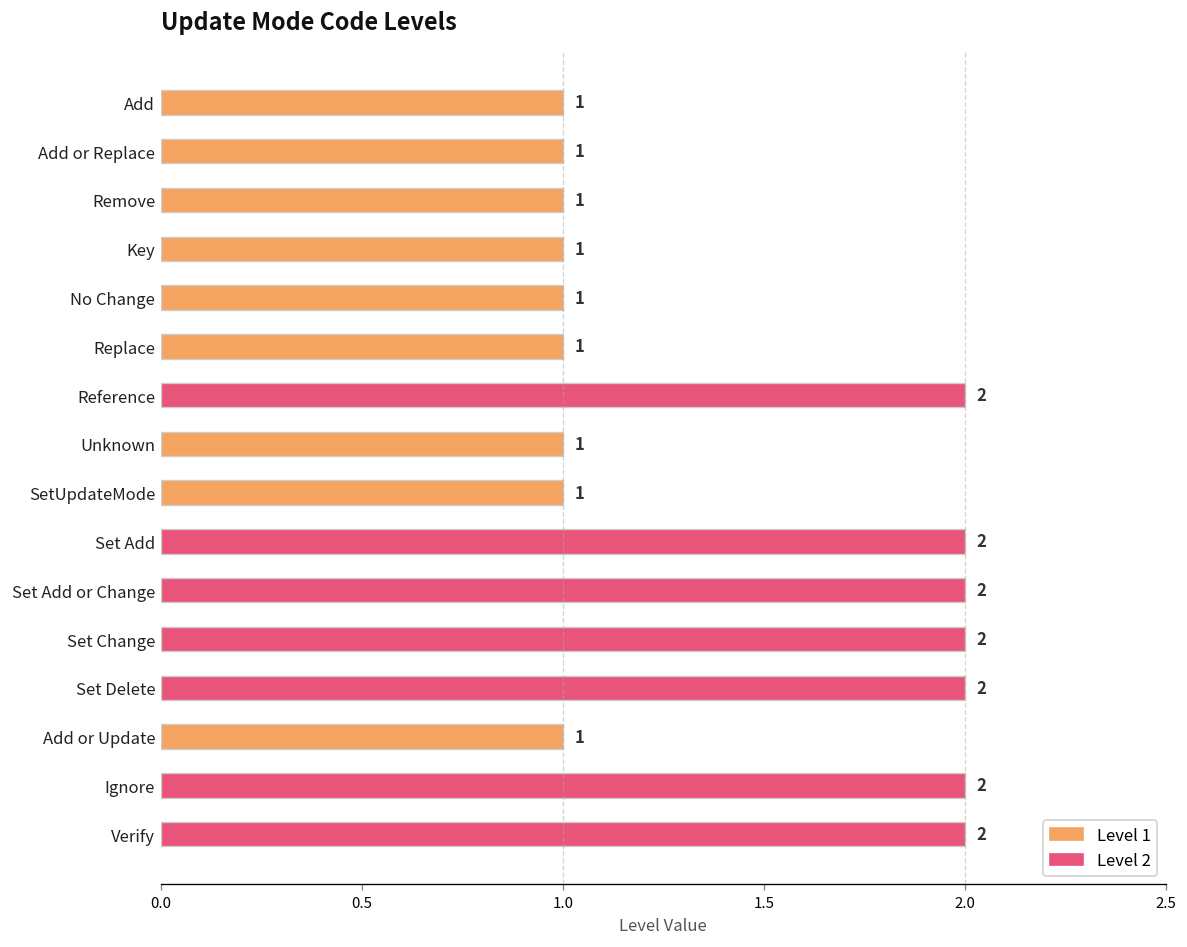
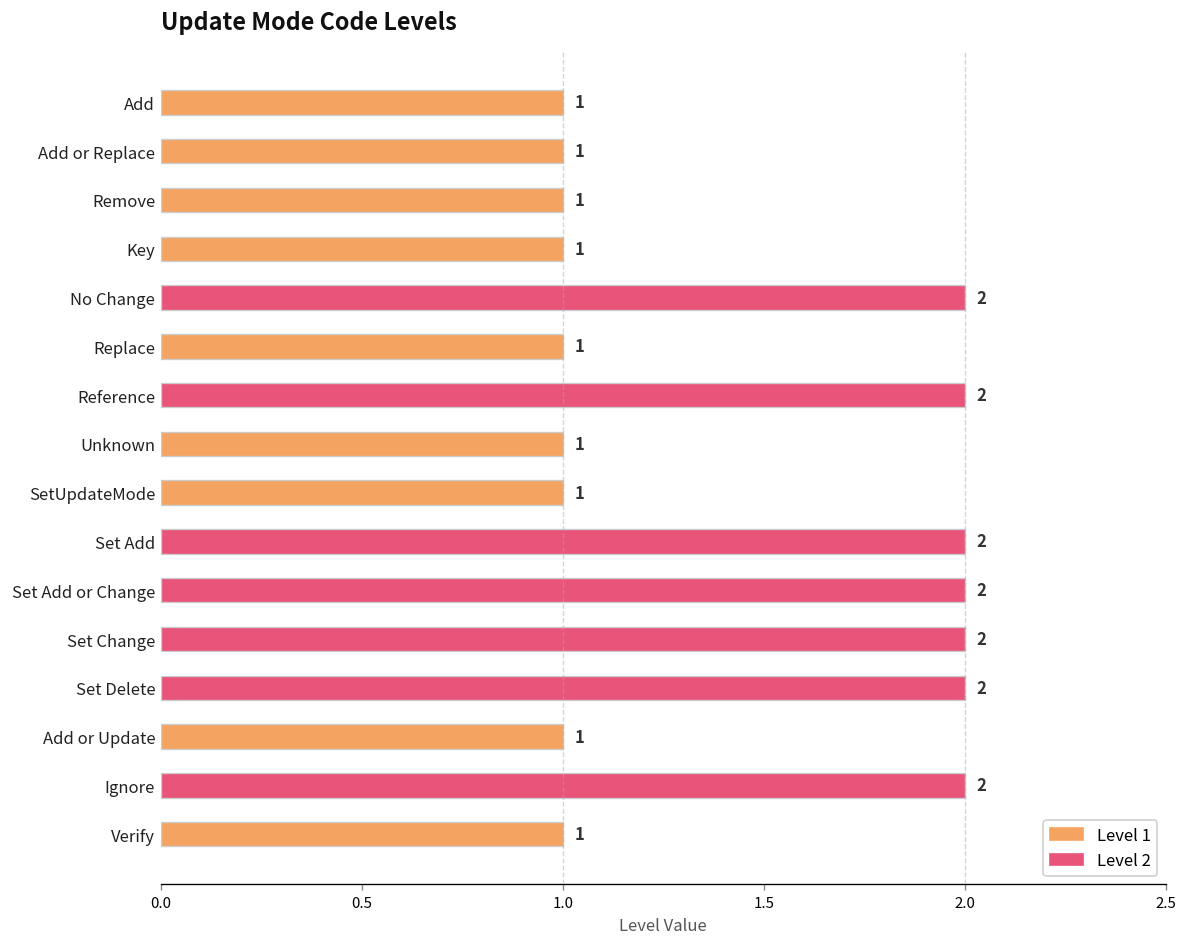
  {
    "Add": 1,
    "Add or Replace": 1,
    "Remove": 1,
    "Key": 1,
-   "No Change": 1,
+   "No Change": 2,
    "Replace": 1,
    "Reference": 2,
    "Unknown": 1,
    "SetUpdateMode": 1,
    "Set Add": 2,
    "Set Add or Change": 2,
    "Set Change": 2,
    "Set Delete": 2,
    "Add or Update": 1,
    "Ignore": 2,
-   "Verify": 2
+   "Verify": 1
  }
